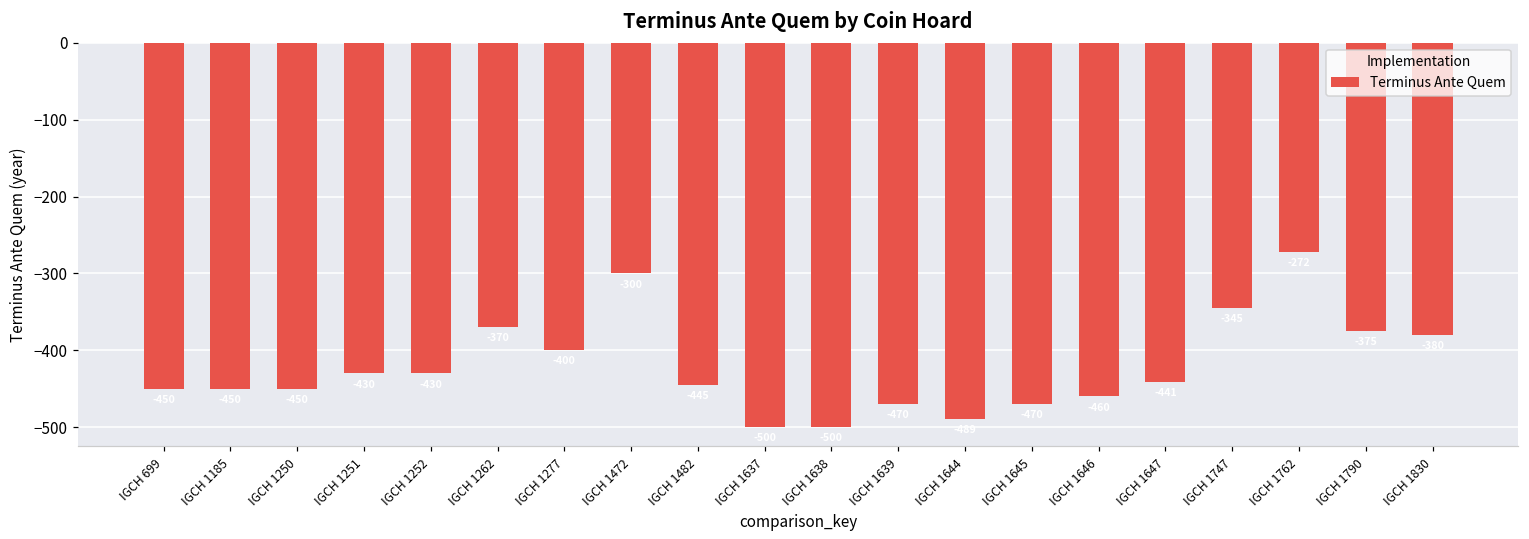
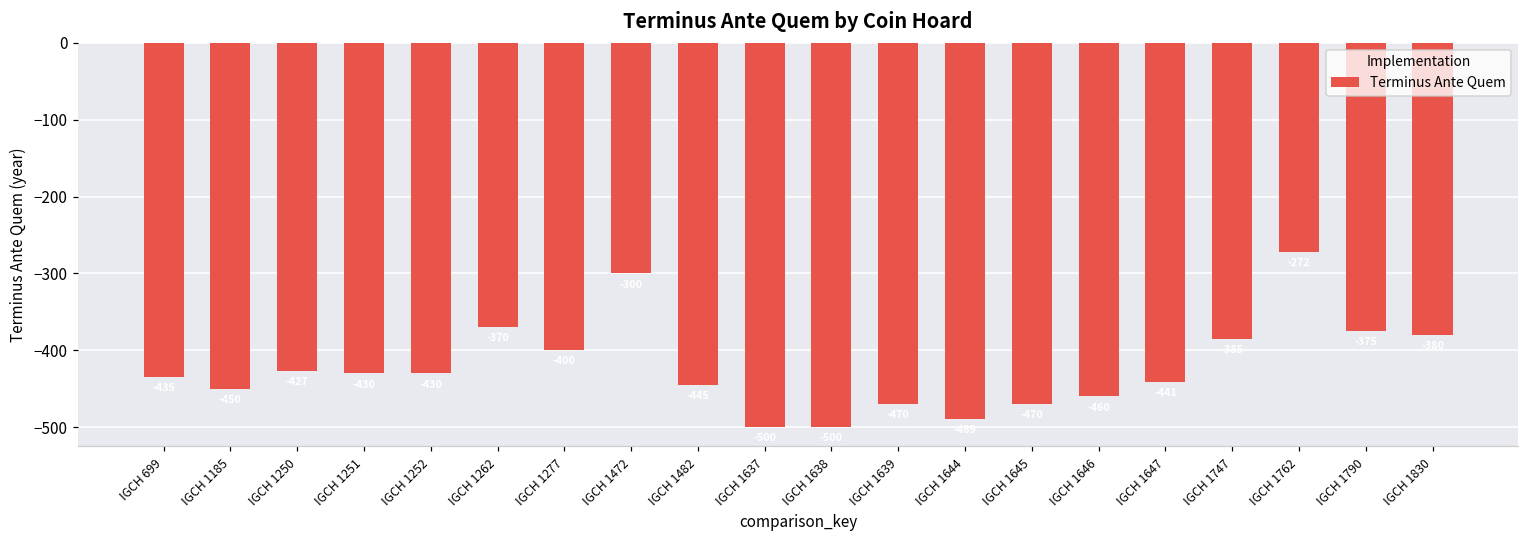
  {
-   "IGCH 699": -450,
+   "IGCH 699": -440,
    "IGCH 1185": -450,
-   "IGCH 1250": -450,
+   "IGCH 1250": -430,
    "IGCH 1251": -430,
    "IGCH 1252": -430,
    "IGCH 1262": -370,
    "IGCH 1277": -400,
    "IGCH 1472": -300,
    "IGCH 1482": -450,
    "IGCH 1637": -500,
    "IGCH 1638": -500,
    "IGCH 1639": -470,
    "IGCH 1644": -490,
    "IGCH 1645": -470,
    "IGCH 1646": -460,
    "IGCH 1647": -440,
-   "IGCH 1747": -350,
+   "IGCH 1747": -390,
    "IGCH 1762": -270,
    "IGCH 1790": -380,
    "IGCH 1830": -380
  }
